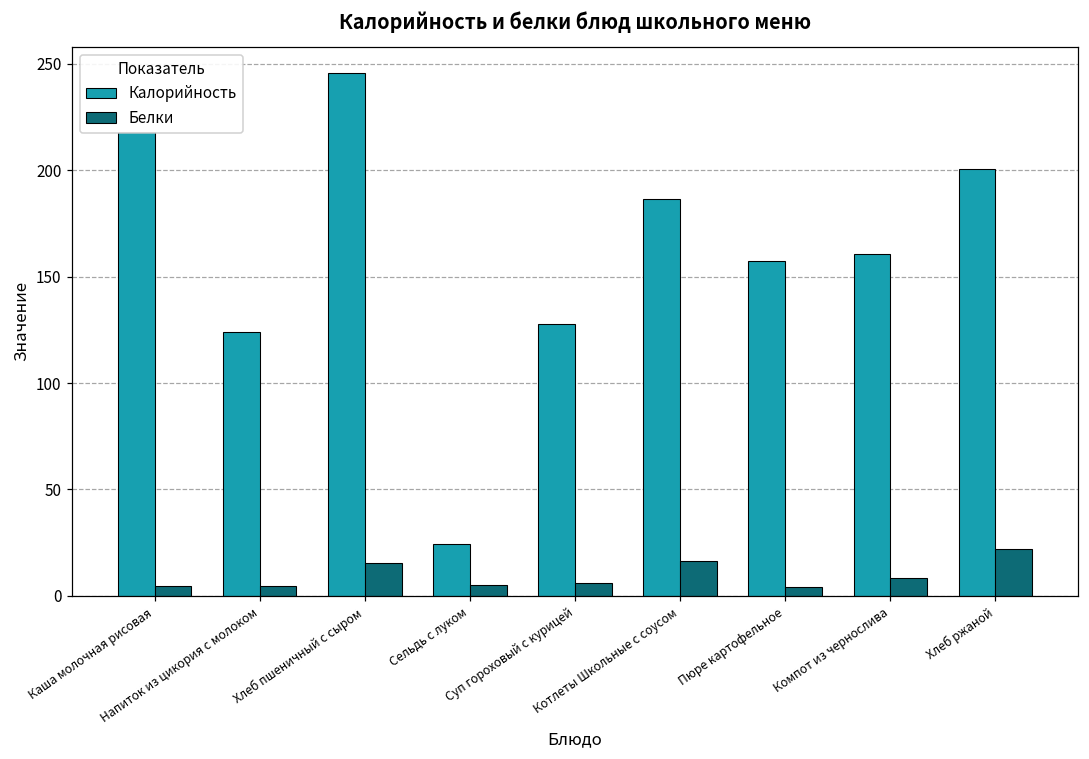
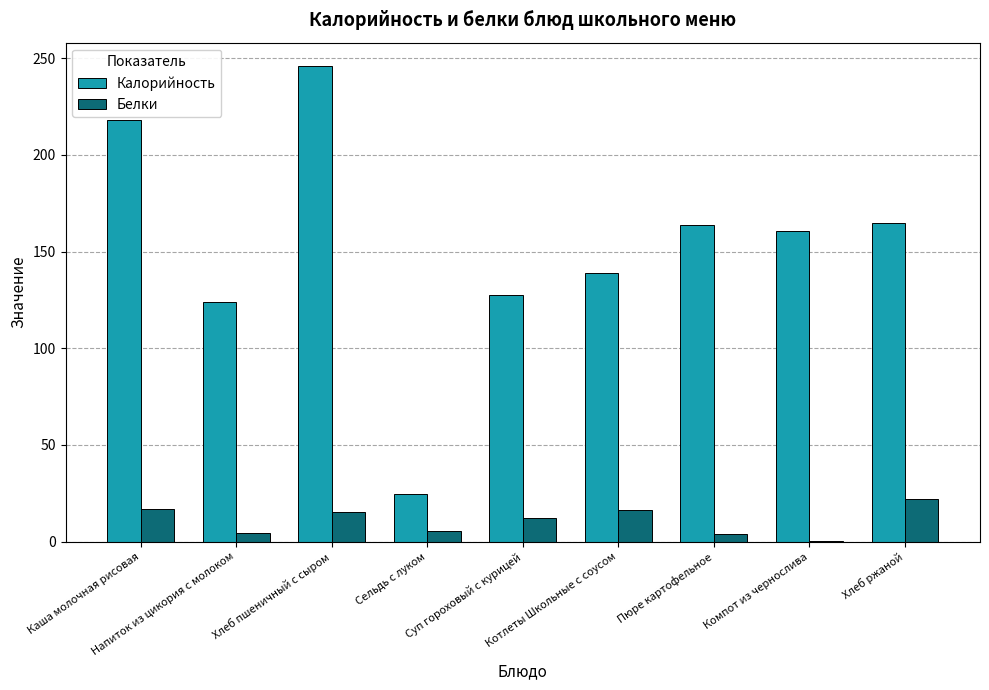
  {
    "Калорийность": {
      "Каша молочная рисовая": 218,
      "Напиток из цикория с молоком": 124,
      "Хлеб пшеничный с сыром": 246,
      "Сельдь с луком": 25,
      "Суп гороховый с курицей": 128,
-     "Котлеты Школьные с соусом": 187,
-     "Пюре картофельное": 158,
+     "Котлеты Школьные с соусом": 139,
+     "Пюре картофельное": 164,
      "Компот из чернослива": 161,
-     "Хлеб ржаной": 201
+     "Хлеб ржаной": 165
    },
    "Белки": {
-     "Каша молочная рисовая": 5,
+     "Каша молочная рисовая": 17,
      "Напиток из цикория с молоком": 5,
      "Хлеб пшеничный с сыром": 15,
      "Сельдь с луком": 5,
-     "Суп гороховый с курицей": 6,
+     "Суп гороховый с курицей": 13,
      "Котлеты Школьные с соусом": 17,
      "Пюре картофельное": 4,
-     "Компот из чернослива": 9,
+     "Компот из чернослива": 0,
      "Хлеб ржаной": 22
    }
  }
